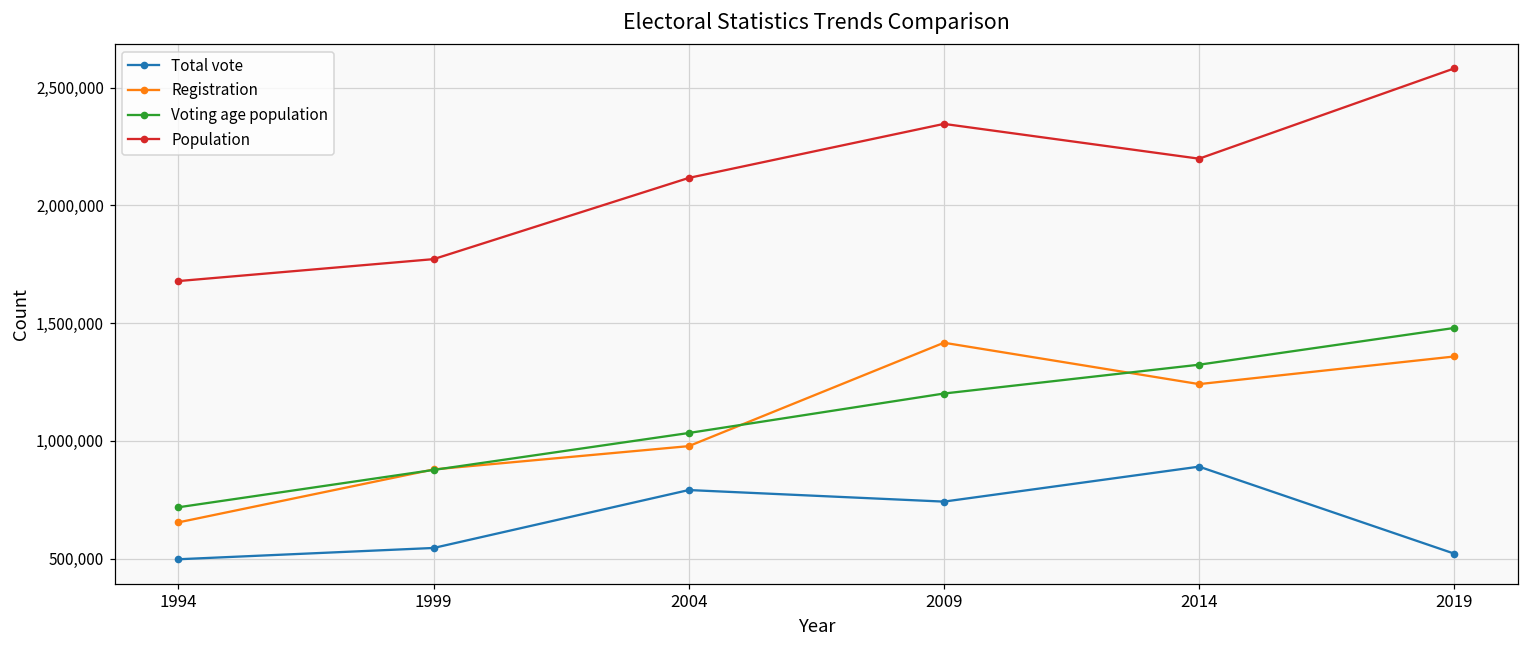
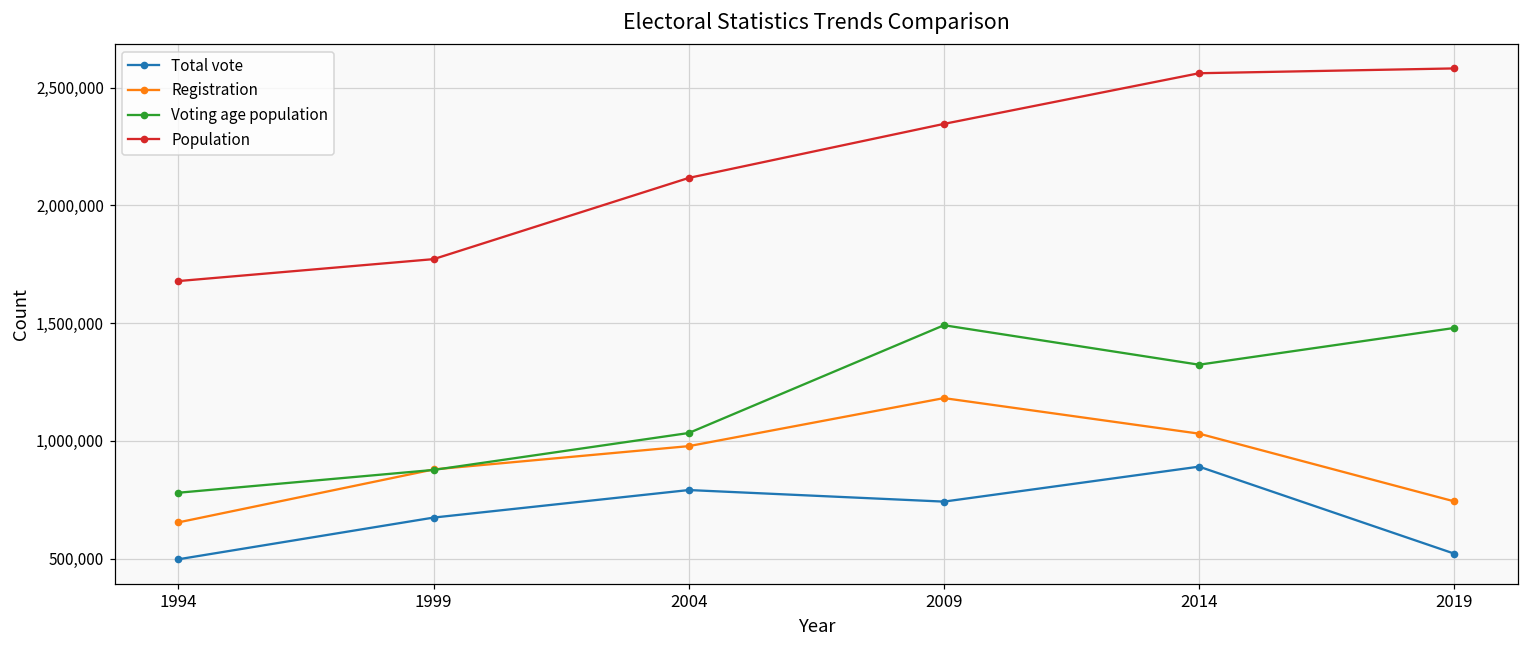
  {
    "Total vote": {
      "1994": "500,000",
-     "1999": "550,000",
+     "1999": "670,000",
      "2004": "790,000",
      "2009": "740,000",
      "2014": "890,000",
      "2019": "520,000"
    },
    "Registration": {
      "1994": "650,000",
      "2004": "980,000",
-     "2009": "1,420,000",
-     "2014": "1,240,000",
-     "2019": "1,360,000"
+     "2009": "1,180,000",
+     "2014": "1,030,000",
+     "2019": "740,000"
    },
    "Voting age population": {
-     "1994": "720,000",
+     "1994": "780,000",
      "2004": "1,030,000",
-     "2009": "1,200,000",
+     "2009": "1,490,000",
      "2014": "1,320,000",
      "2019": "1,480,000"
    },
    "Population": {
      "1994": "1,680,000",
      "1999": "1,770,000",
      "2004": "2,120,000",
      "2009": "2,350,000",
-     "2014": "2,200,000",
+     "2014": "2,560,000",
      "2019": "2,580,000"
    }
  }
